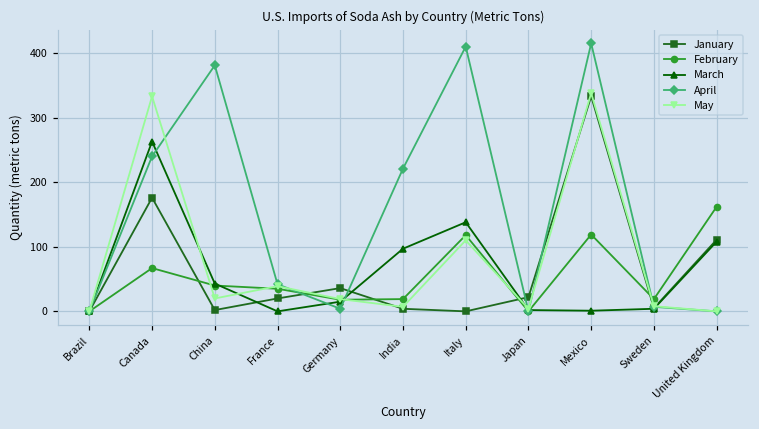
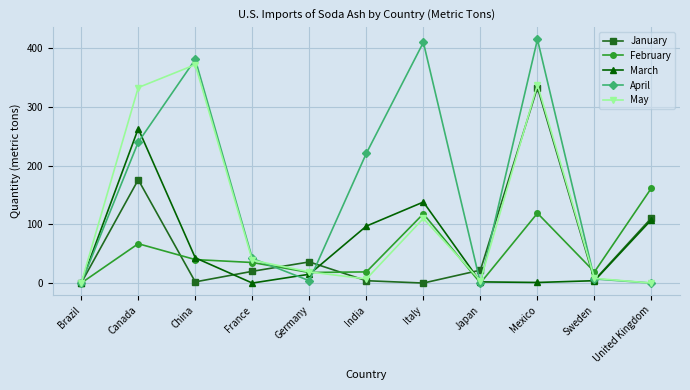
  {
    "April": {
      "Canada": 240,
      "China": 380,
      "Germany": 0,
      "India": 220,
      "Italy": 410,
      "Mexico": 420
    },
    "May": {
      "Canada": 330,
-     "China": 20,
+     "China": 370,
      "Italy": 110,
      "Mexico": 340
    }
  }
